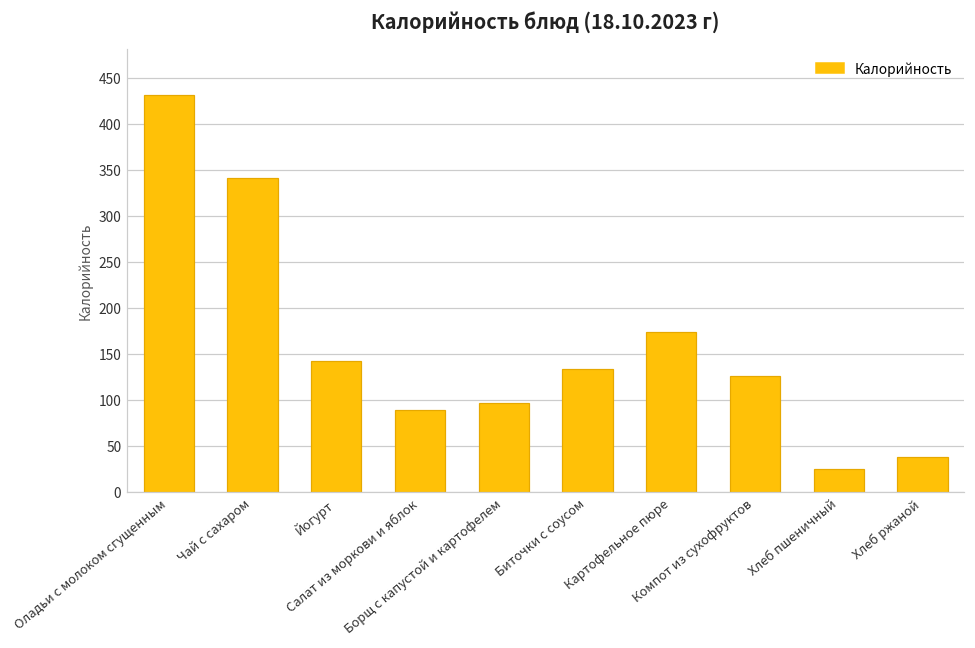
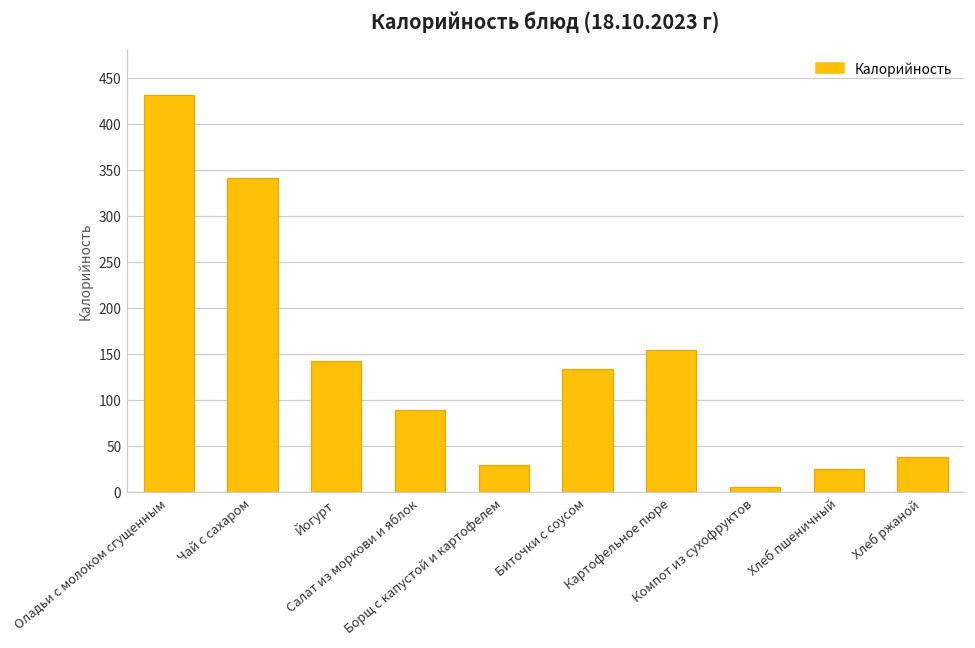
  {
    "Оладьи с молоком сгущенным": 430,
    "Чай с сахаром": 340,
    "Йогурт": 140,
    "Салат из моркови и яблок": 90,
-   "Борщ с капустой и картофелем": 100,
+   "Борщ с капустой и картофелем": 30,
    "Биточки с соусом": 130,
-   "Картофельное пюре": 170,
-   "Компот из сухофруктов": 130,
+   "Картофельное пюре": 150,
+   "Компот из сухофруктов": 10,
    "Хлеб пшеничный": 30,
    "Хлеб ржаной": 40
  }
